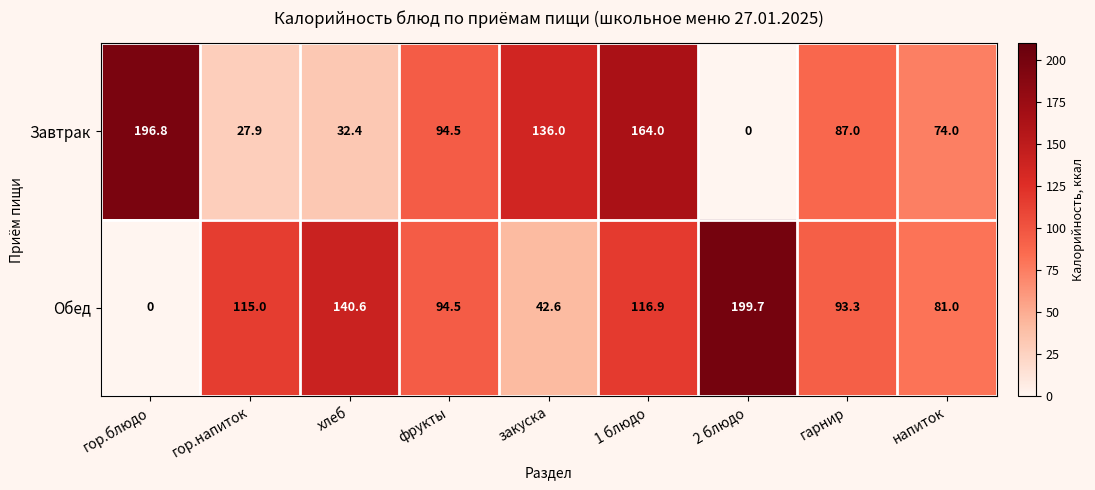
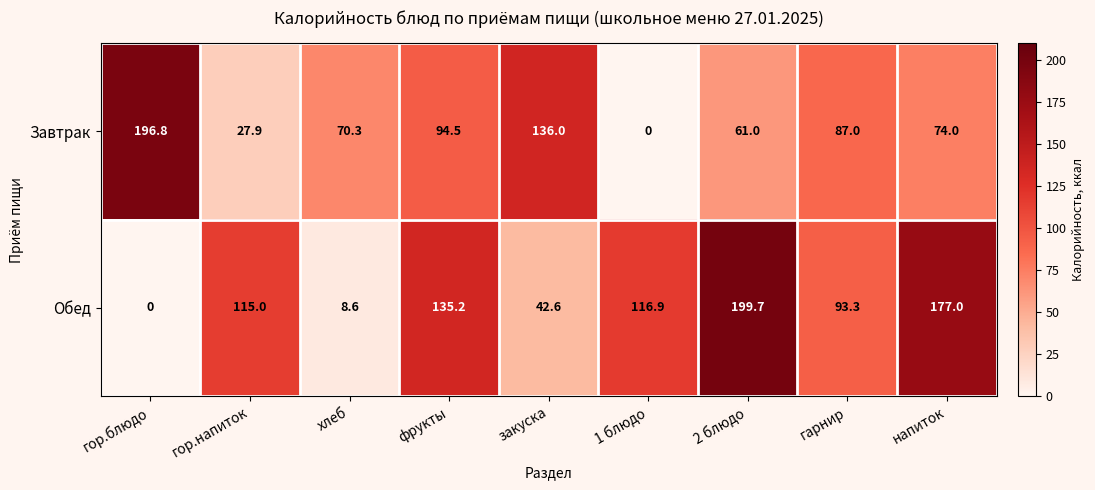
  {
    "Завтрак": {
      "гор.блюдо": 196.8,
      "гор.напиток": 27.9,
-     "хлеб": 32.4,
+     "хлеб": 70.3,
      "фрукты": 94.5,
      "закуска": 136.0,
-     "1 блюдо": 164.0,
-     "2 блюдо": 0,
+     "1 блюдо": 0,
+     "2 блюдо": 61.0,
      "гарнир": 87.0,
      "напиток": 74.0
    },
    "Обед": {
      "гор.блюдо": 0,
      "гор.напиток": 115.0,
-     "хлеб": 140.6,
-     "фрукты": 94.5,
+     "хлеб": 8.6,
+     "фрукты": 135.2,
      "закуска": 42.6,
      "1 блюдо": 116.9,
      "2 блюдо": 199.7,
      "гарнир": 93.3,
-     "напиток": 81.0
+     "напиток": 177.0
    }
  }
